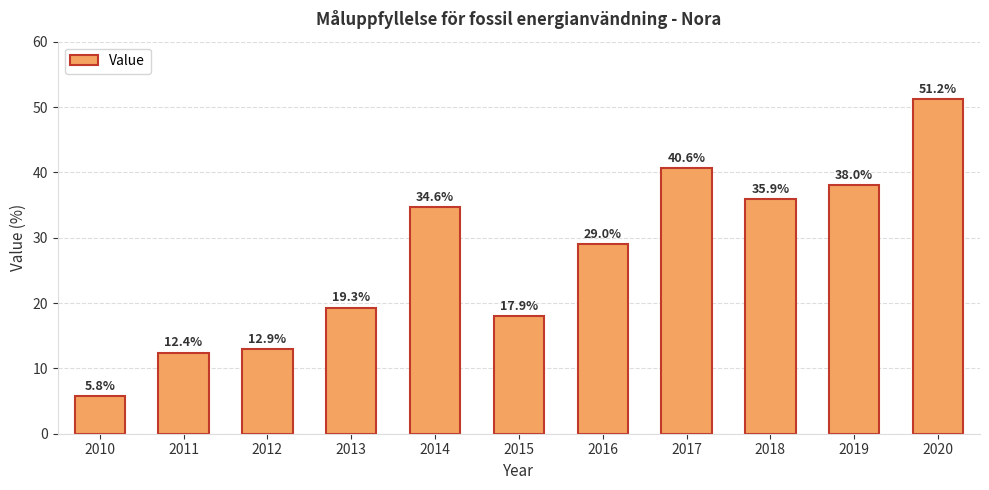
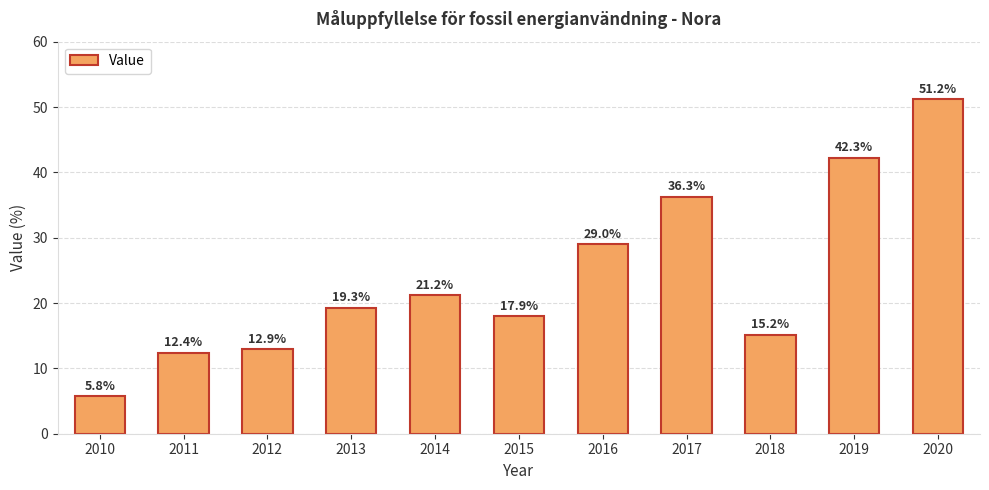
  {
    "2010": "5.8%",
    "2011": "12.4%",
    "2012": "12.9%",
    "2013": "19.3%",
-   "2014": "34.6%",
+   "2014": "21.2%",
    "2015": "17.9%",
    "2016": "29.0%",
-   "2017": "40.6%",
-   "2018": "35.9%",
-   "2019": "38.0%",
+   "2017": "36.3%",
+   "2018": "15.2%",
+   "2019": "42.3%",
    "2020": "51.2%"
  }
